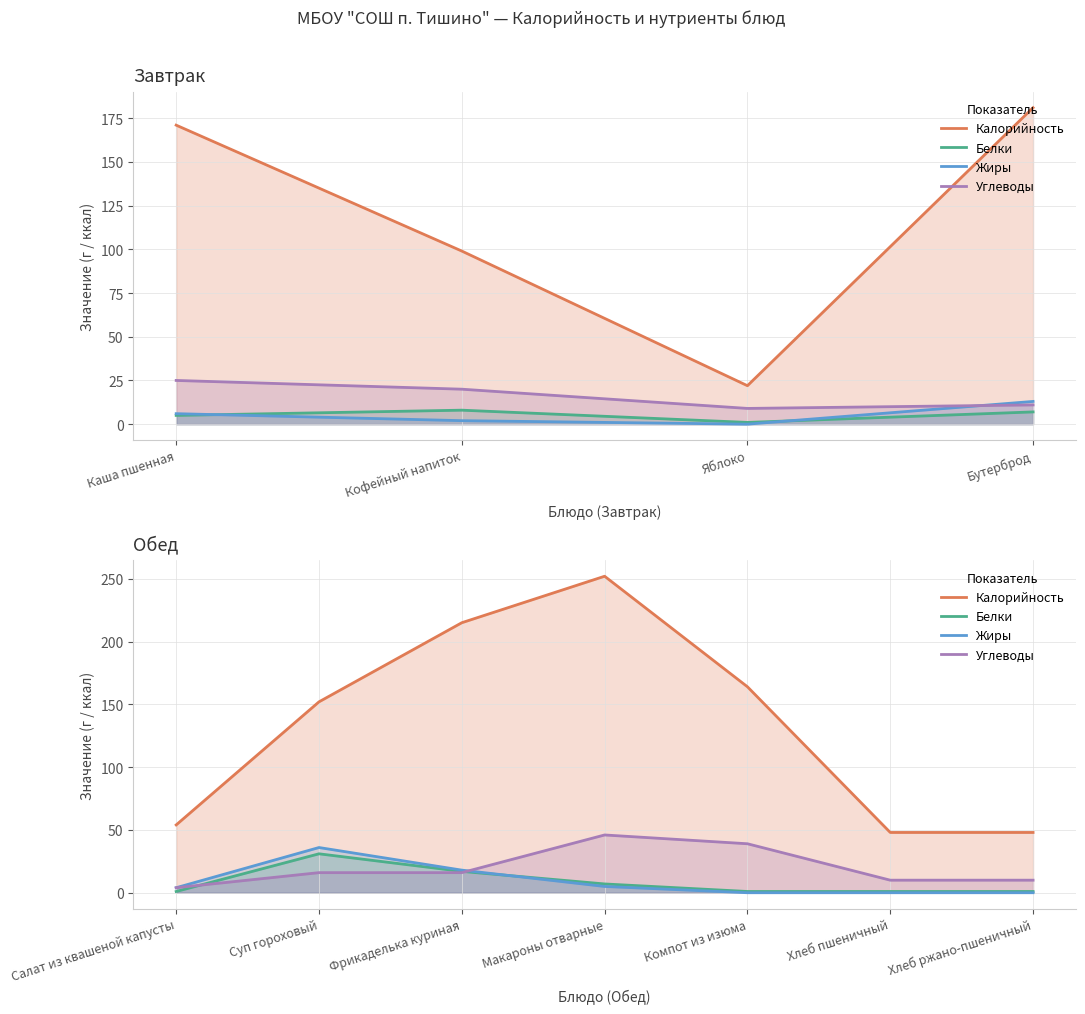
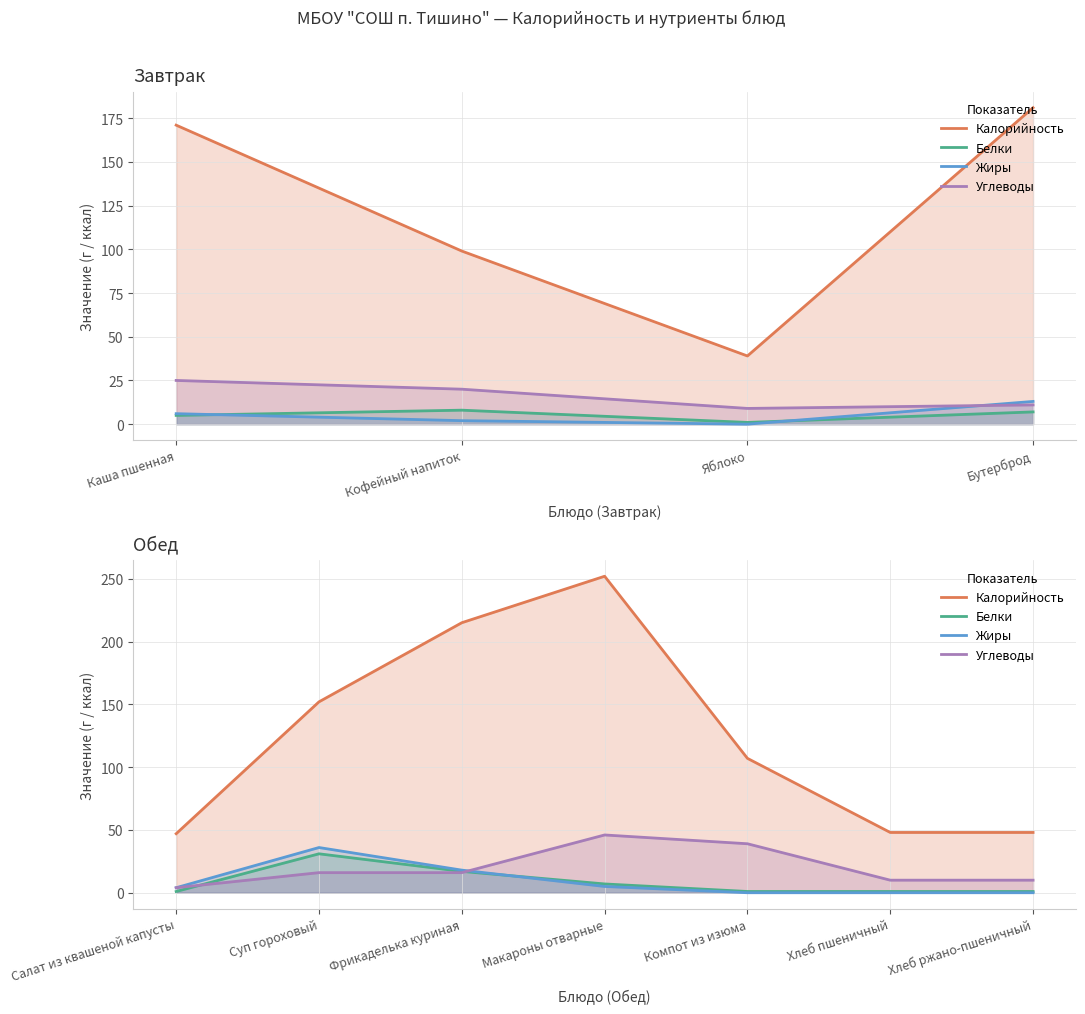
  {
    "Завтрак": {
      "Калорийность": {
        "Каша пшенная": 171,
        "Кофейный напиток": 99,
-       "Яблоко": 22,
+       "Яблоко": 39,
        "Бутерброд": 181
      },
      "Белки": {
        "Кофейный напиток": 8,
        "Бутерброд": 7
      },
      "Жиры": {
        "Кофейный напиток": 2,
        "Бутерброд": 13
      },
      "Углеводы": {
        "Каша пшенная": 25,
        "Кофейный напиток": 20,
        "Яблоко": 9,
        "Бутерброд": 11
      }
    },
    "Обед": {
      "Калорийность": {
-       "Салат из квашеной капусты": 54,
+       "Салат из квашеной капусты": 47,
        "Суп гороховый": 152,
        "Фрикаделька куриная": 215,
        "Макароны отварные": 252,
-       "Компот из изюма": 164,
+       "Компот из изюма": 107,
        "Хлеб пшеничный": 48,
        "Хлеб ржано-пшеничный": 48
      },
      "Белки": {
        "Салат из квашеной капусты": 1,
        "Суп гороховый": 31,
        "Макароны отварные": 7
      },
      "Жиры": {
        "Суп гороховый": 36,
        "Макароны отварные": 5
      },
      "Углеводы": {
        "Суп гороховый": 16,
        "Макароны отварные": 46,
        "Компот из изюма": 39,
        "Хлеб пшеничный": 10,
        "Хлеб ржано-пшеничный": 10
      }
    }
  }
